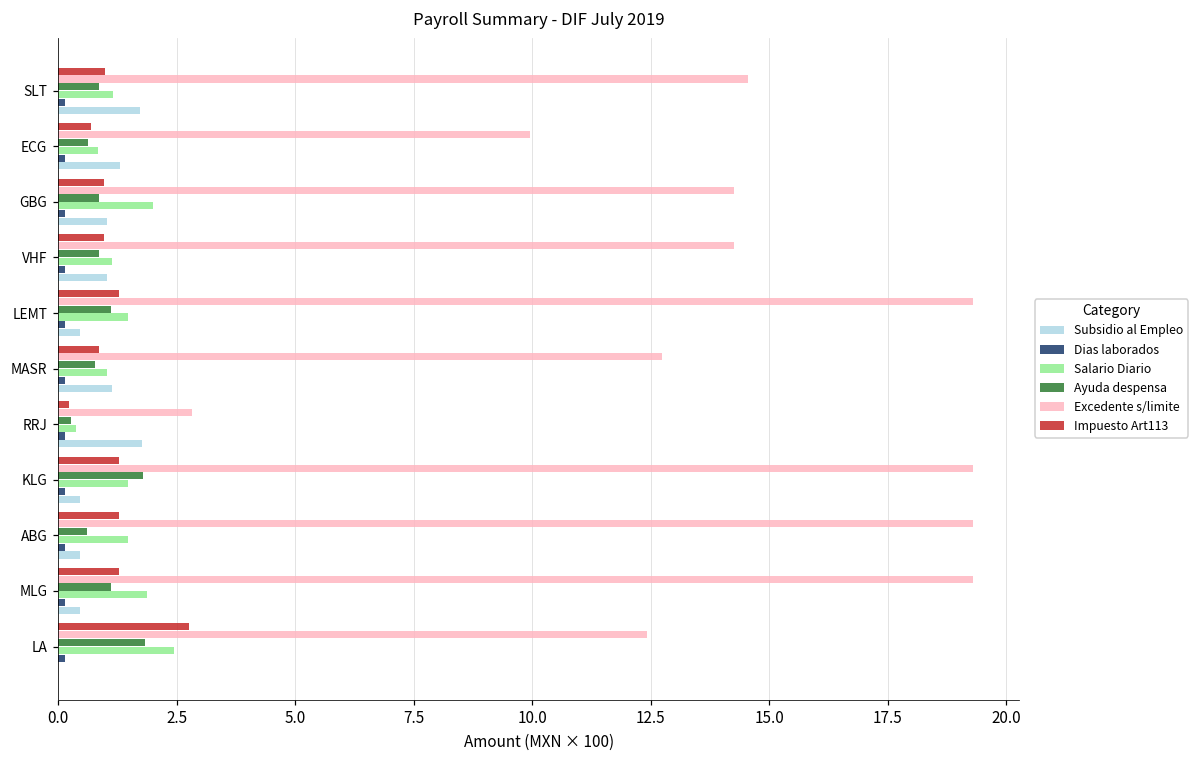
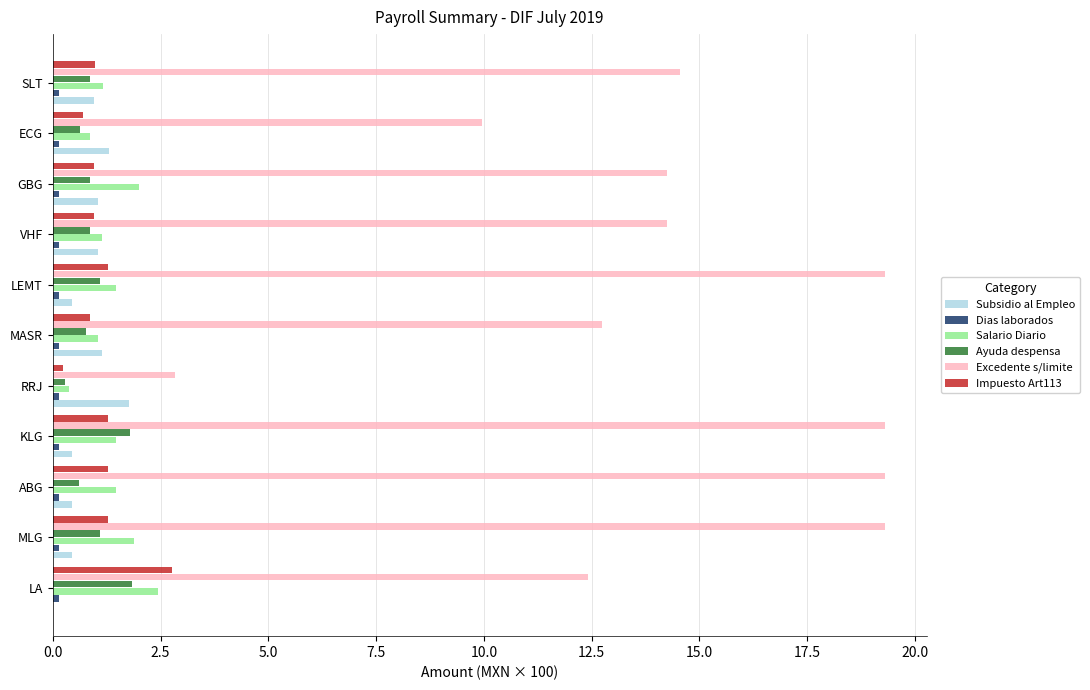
  {
    "Subsidio al Empleo": {
-     "SLT": 1.7,
+     "SLT": 1.0,
      "ECG": 1.3,
      "GBG": 1.0,
      "VHF": 1.0,
      "LEMT": 0.5,
      "MASR": 1.1,
      "RRJ": 1.8,
      "KLG": 0.5,
      "ABG": 0.5,
      "MLG": 0.5,
      "LA": 0.0
    },
    "Dias laborados": {
      "SLT": 0.2,
      "ECG": 0.2,
      "GBG": 0.2,
      "VHF": 0.2,
      "LEMT": 0.2,
      "MASR": 0.2,
      "RRJ": 0.2,
      "KLG": 0.2,
      "ABG": 0.2,
      "MLG": 0.2,
      "LA": 0.2
    },
    "Salario Diario": {
      "SLT": 1.2,
      "ECG": 0.9,
      "GBG": 2.0,
      "VHF": 1.1,
      "LEMT": 1.5,
      "MASR": 1.0,
      "RRJ": 0.4,
      "KLG": 1.5,
      "ABG": 1.5,
      "MLG": 1.9,
      "LA": 2.4
    },
    "Ayuda despensa": {
      "SLT": 0.9,
      "ECG": 0.6,
      "GBG": 0.9,
      "VHF": 0.9,
      "LEMT": 1.1,
      "MASR": 0.8,
      "RRJ": 0.3,
      "KLG": 1.8,
      "ABG": 0.6,
      "MLG": 1.1,
      "LA": 1.8
    },
    "Excedente s/limite": {
      "SLT": 14.6,
      "ECG": 10.0,
      "GBG": 14.3,
      "VHF": 14.3,
      "LEMT": 19.3,
      "MASR": 12.7,
      "RRJ": 2.8,
      "KLG": 19.3,
      "ABG": 19.3,
      "MLG": 19.3,
      "LA": 12.4
    },
    "Impuesto Art113": {
      "SLT": 1.0,
      "ECG": 0.7,
      "GBG": 1.0,
      "VHF": 1.0,
      "LEMT": 1.3,
      "MASR": 0.9,
      "RRJ": 0.2,
      "KLG": 1.3,
      "ABG": 1.3,
      "MLG": 1.3,
      "LA": 2.8
    }
  }
